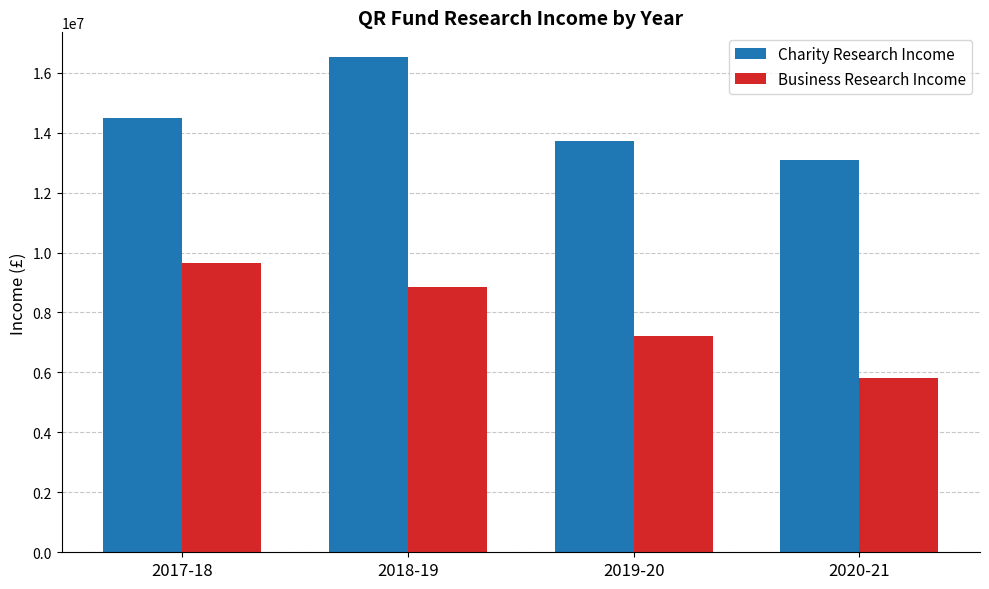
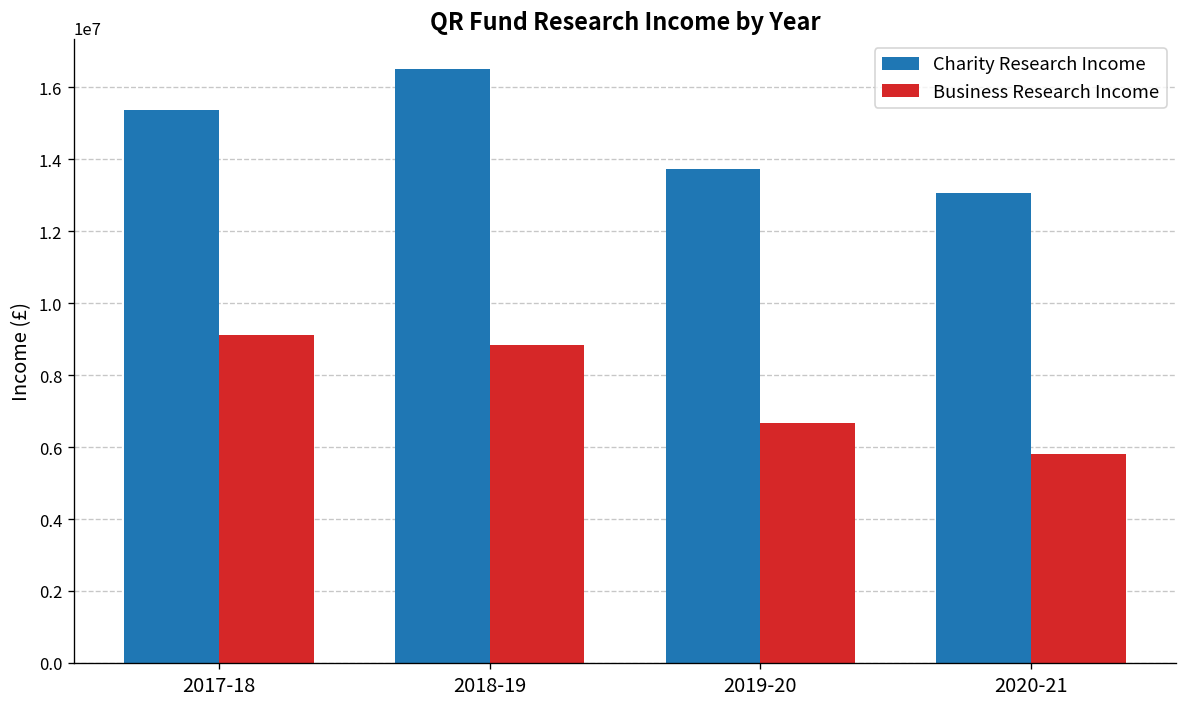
  {
    "Charity Research Income": {
-     "2017-18": 14500000,
+     "2017-18": 15400000,
      "2018-19": 16500000,
      "2019-20": 13700000,
      "2020-21": 13100000
    },
    "Business Research Income": {
-     "2017-18": 9700000,
+     "2017-18": 9100000,
      "2018-19": 8800000,
-     "2019-20": 7200000,
+     "2019-20": 6700000,
      "2020-21": 5800000
    }
  }
